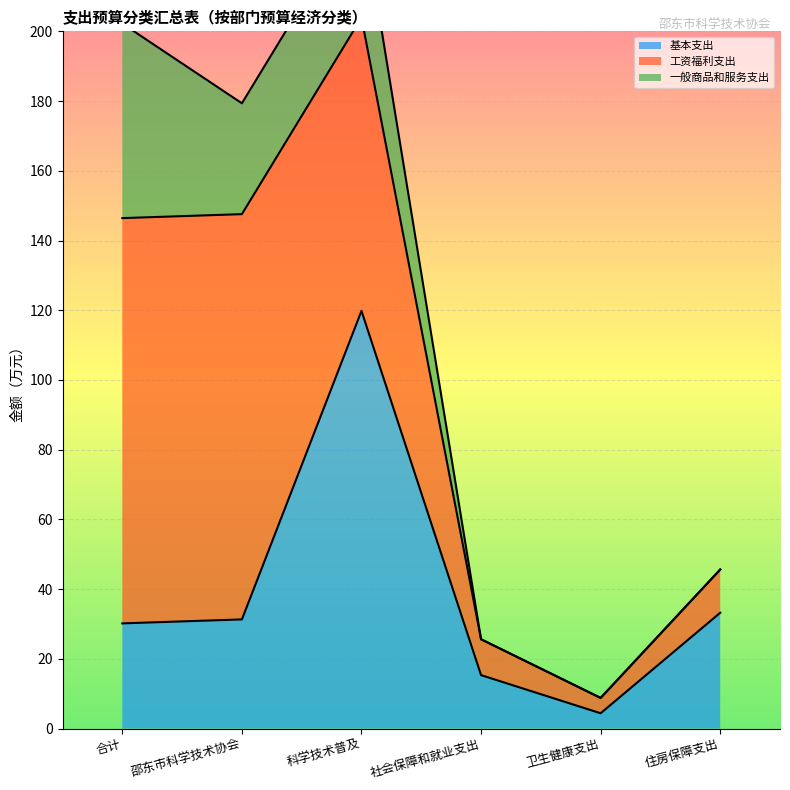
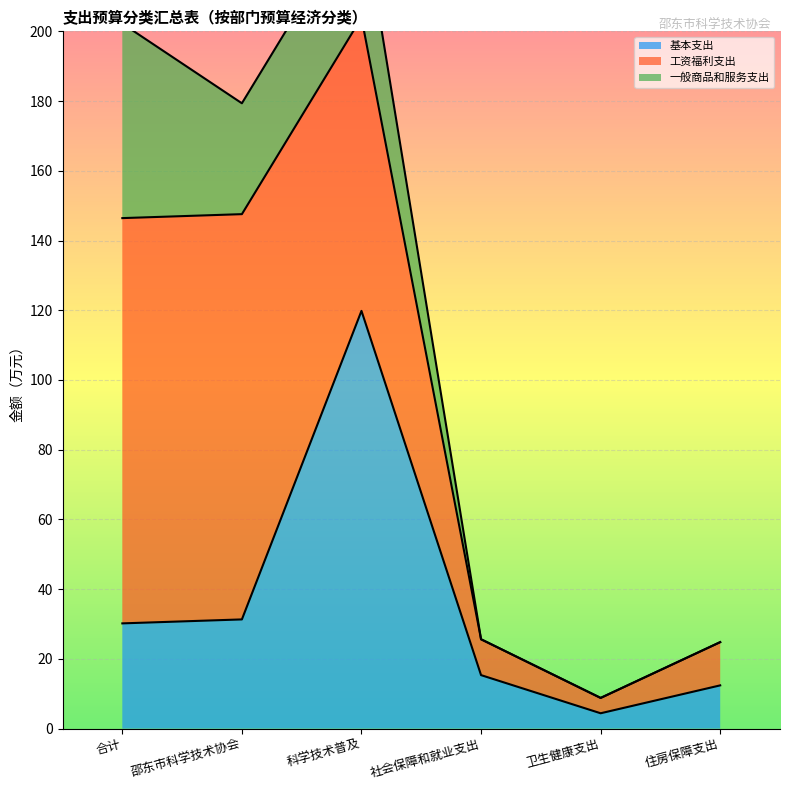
  {
    "基本支出": {
      "合计": 30,
      "邵东市科学技术协会": 31,
      "科学技术普及": 120,
      "社会保障和就业支出": 15,
      "卫生健康支出": 4,
-     "住房保障支出": 33
+     "住房保障支出": 12
    },
    "工资福利支出": {
      "合计": 116,
      "邵东市科学技术协会": 116
    },
    "一般商品和服务支出": {
      "邵东市科学技术协会": 32
    }
  }
